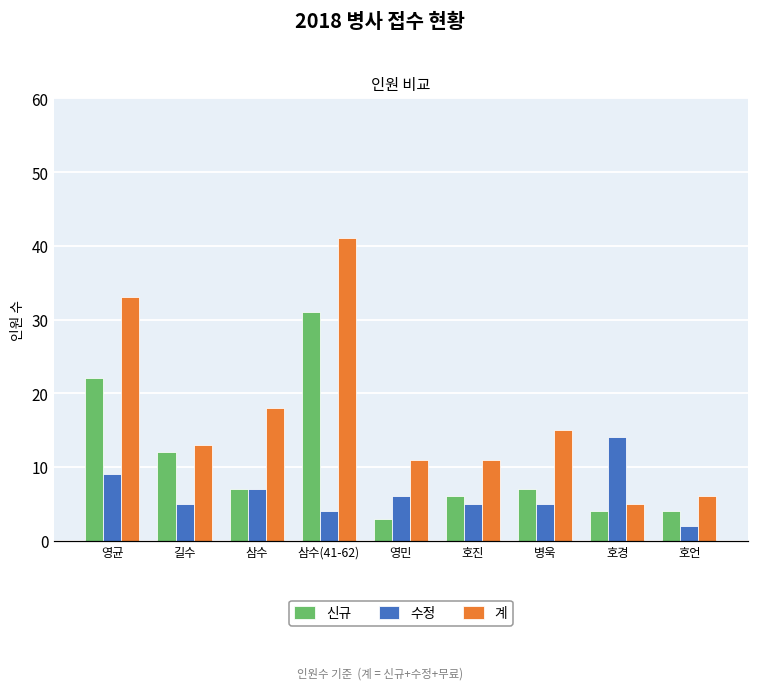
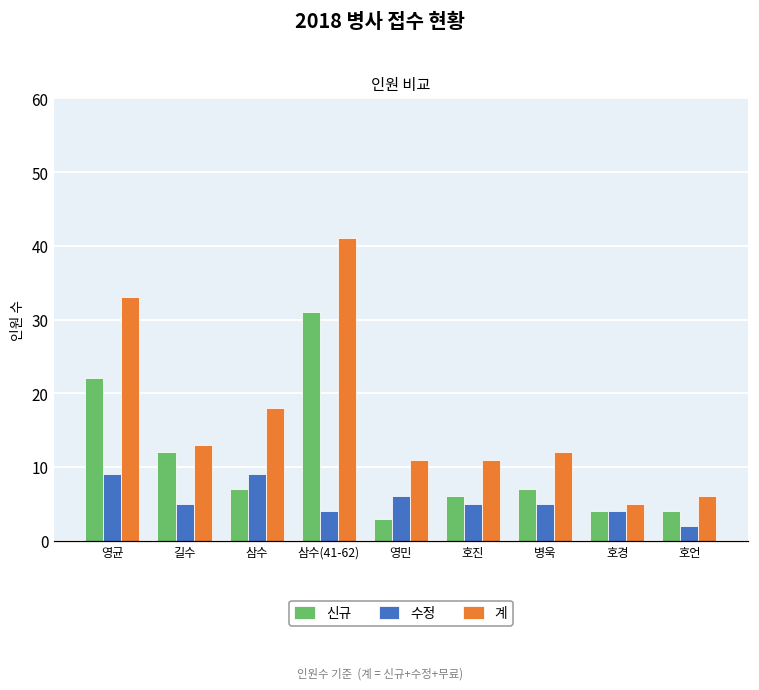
  {
    "신규": {
      "영균": 22,
      "길수": 12,
      "삼수": 7,
      "삼수(41-62)": 31,
      "영민": 3,
      "호진": 6,
      "병욱": 7,
      "호경": 4,
      "호언": 4
    },
    "수정": {
      "영균": 9,
      "길수": 5,
-     "삼수": 7,
+     "삼수": 9,
      "삼수(41-62)": 4,
      "영민": 6,
      "호진": 5,
      "병욱": 5,
-     "호경": 14,
+     "호경": 4,
      "호언": 2
    },
    "계": {
      "영균": 33,
      "길수": 13,
      "삼수": 18,
      "삼수(41-62)": 41,
      "영민": 11,
      "호진": 11,
-     "병욱": 15,
+     "병욱": 12,
      "호경": 5,
      "호언": 6
    }
  }
